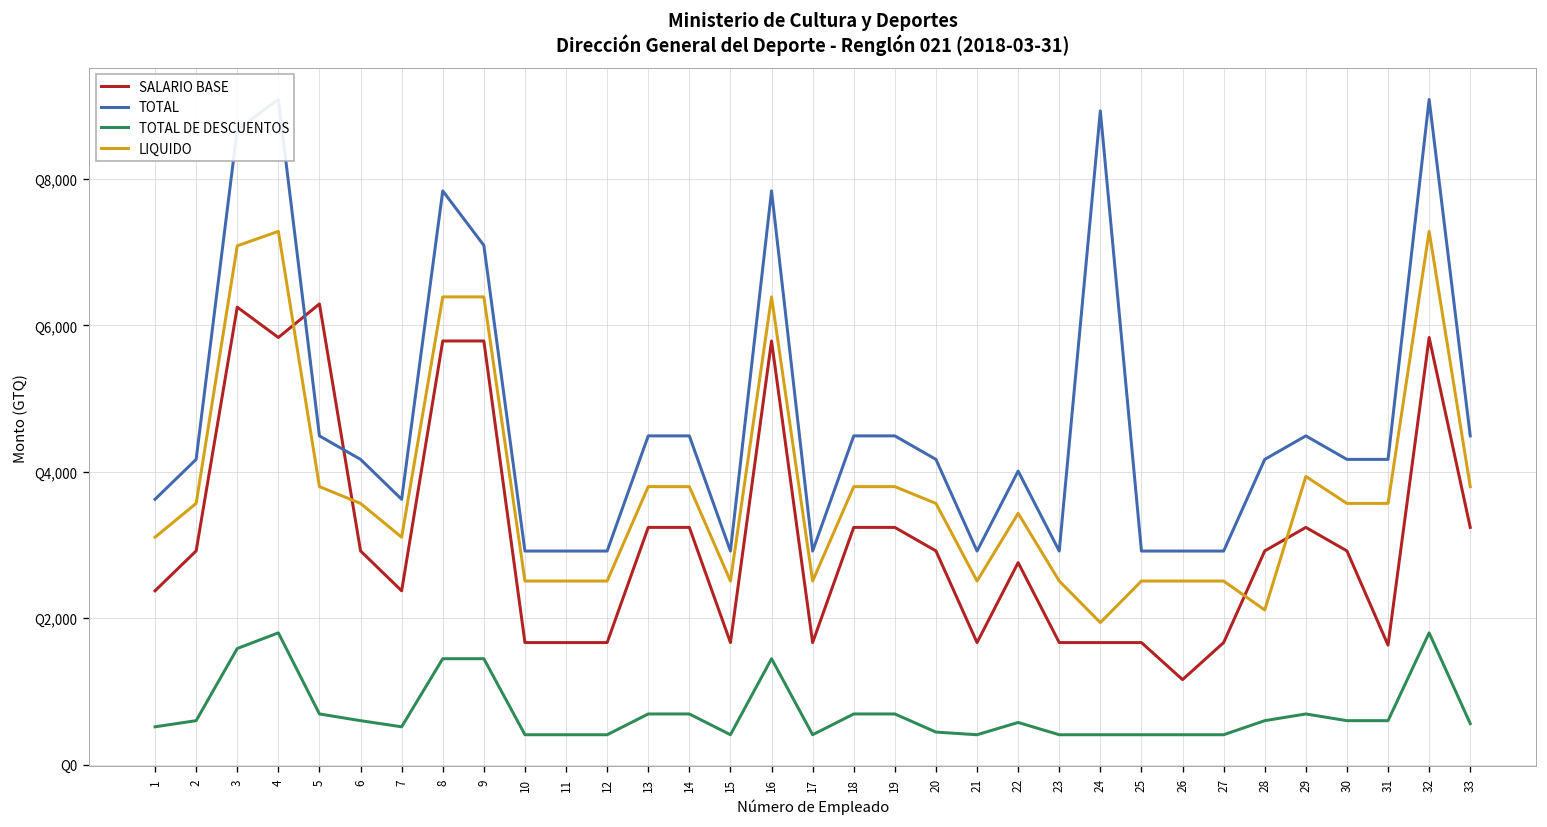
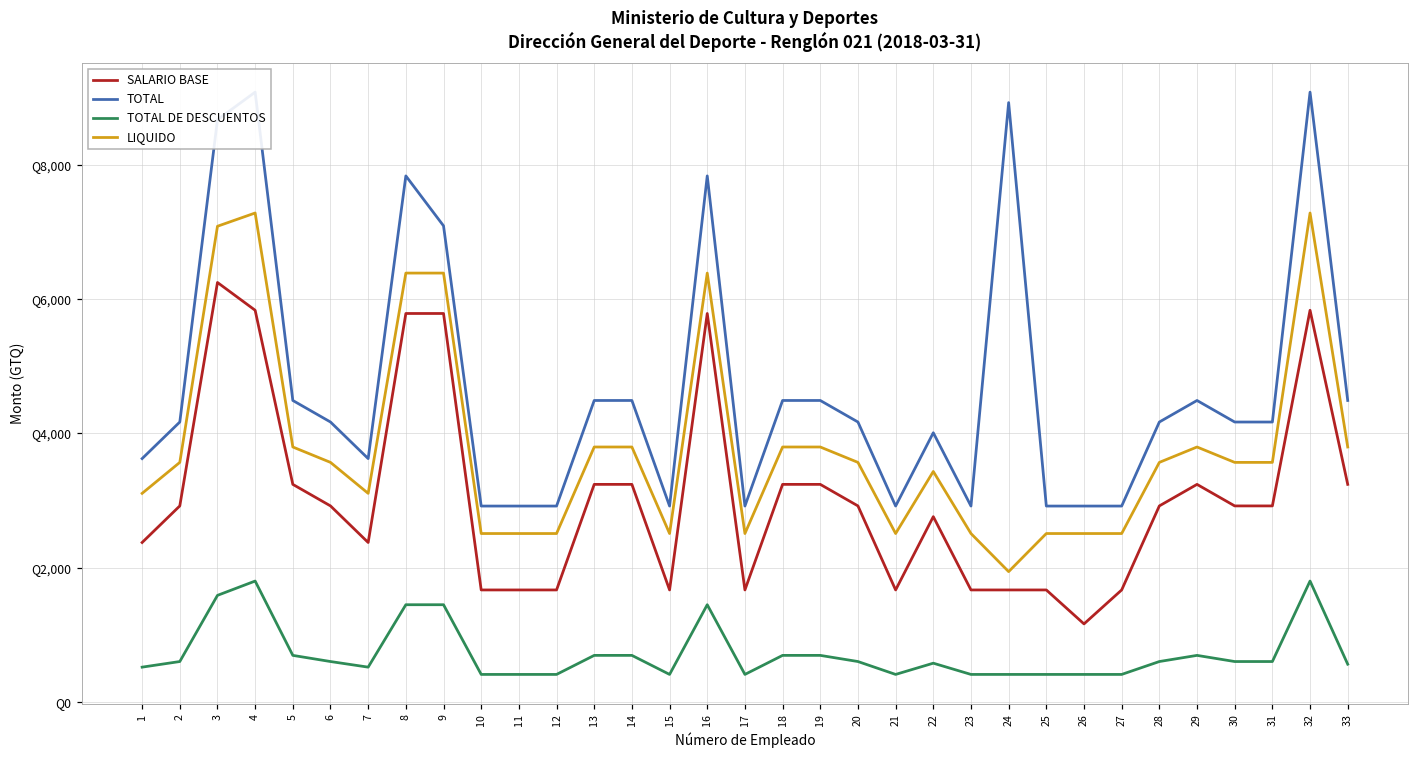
  {
    "SALARIO BASE": {
      "1": "Q2,400",
      "2": "Q2,900",
      "3": "Q6,200",
      "4": "Q5,800",
-     "5": "Q6,300",
+     "5": "Q3,200",
      "6": "Q2,900",
      "7": "Q2,400",
      "8": "Q5,800",
      "9": "Q5,800",
      "10": "Q1,700",
      "11": "Q1,700",
      "12": "Q1,700",
      "13": "Q3,200",
      "14": "Q3,200",
      "15": "Q1,700",
      "16": "Q5,800",
      "17": "Q1,700",
      "18": "Q3,200",
      "19": "Q3,200",
      "20": "Q2,900",
      "21": "Q1,700",
      "22": "Q2,800",
      "23": "Q1,700",
      "24": "Q1,700",
      "25": "Q1,700",
      "26": "Q1,200",
      "27": "Q1,700",
      "28": "Q2,900",
      "29": "Q3,200",
      "30": "Q2,900",
-     "31": "Q1,600",
+     "31": "Q2,900",
      "32": "Q5,800",
      "33": "Q3,200"
    },
    "TOTAL": {
      "1": "Q3,600",
      "2": "Q4,200",
      "5": "Q4,500",
      "6": "Q4,200",
      "7": "Q3,600",
      "8": "Q7,800",
      "9": "Q7,100",
      "10": "Q2,900",
      "11": "Q2,900",
      "12": "Q2,900",
      "13": "Q4,500",
      "14": "Q4,500",
      "15": "Q2,900",
      "16": "Q7,800",
      "17": "Q2,900",
      "18": "Q4,500",
      "19": "Q4,500",
      "20": "Q4,200",
      "21": "Q2,900",
      "22": "Q4,000",
      "23": "Q2,900",
      "24": "Q8,900",
      "25": "Q2,900",
      "26": "Q2,900",
      "27": "Q2,900",
      "28": "Q4,200",
      "29": "Q4,500",
      "30": "Q4,200",
      "31": "Q4,200",
      "32": "Q9,100",
      "33": "Q4,500"
    },
    "TOTAL DE DESCUENTOS": {
      "1": "Q500",
      "2": "Q600",
      "3": "Q1,600",
      "4": "Q1,800",
      "5": "Q700",
      "6": "Q600",
      "7": "Q500",
      "8": "Q1,400",
      "9": "Q1,400",
      "10": "Q400",
      "11": "Q400",
      "12": "Q400",
      "13": "Q700",
      "14": "Q700",
      "15": "Q400",
      "16": "Q1,400",
      "17": "Q400",
      "18": "Q700",
      "19": "Q700",
-     "20": "Q400",
+     "20": "Q600",
      "21": "Q400",
      "22": "Q600",
      "23": "Q400",
      "24": "Q400",
      "25": "Q400",
      "26": "Q400",
      "27": "Q400",
      "28": "Q600",
      "29": "Q700",
      "30": "Q600",
      "31": "Q600",
      "32": "Q1,800",
      "33": "Q600"
    },
    "LIQUIDO": {
      "1": "Q3,100",
      "2": "Q3,600",
      "3": "Q7,100",
      "4": "Q7,300",
      "5": "Q3,800",
      "6": "Q3,600",
      "7": "Q3,100",
      "8": "Q6,400",
      "9": "Q6,400",
      "10": "Q2,500",
      "11": "Q2,500",
      "12": "Q2,500",
      "13": "Q3,800",
      "14": "Q3,800",
      "15": "Q2,500",
      "16": "Q6,400",
      "17": "Q2,500",
      "18": "Q3,800",
      "19": "Q3,800",
      "20": "Q3,600",
      "21": "Q2,500",
      "22": "Q3,400",
      "23": "Q2,500",
      "24": "Q1,900",
      "25": "Q2,500",
      "26": "Q2,500",
      "27": "Q2,500",
-     "28": "Q2,100",
-     "29": "Q3,900",
+     "28": "Q3,600",
+     "29": "Q3,800",
      "30": "Q3,600",
      "31": "Q3,600",
      "32": "Q7,300",
      "33": "Q3,800"
    }
  }
